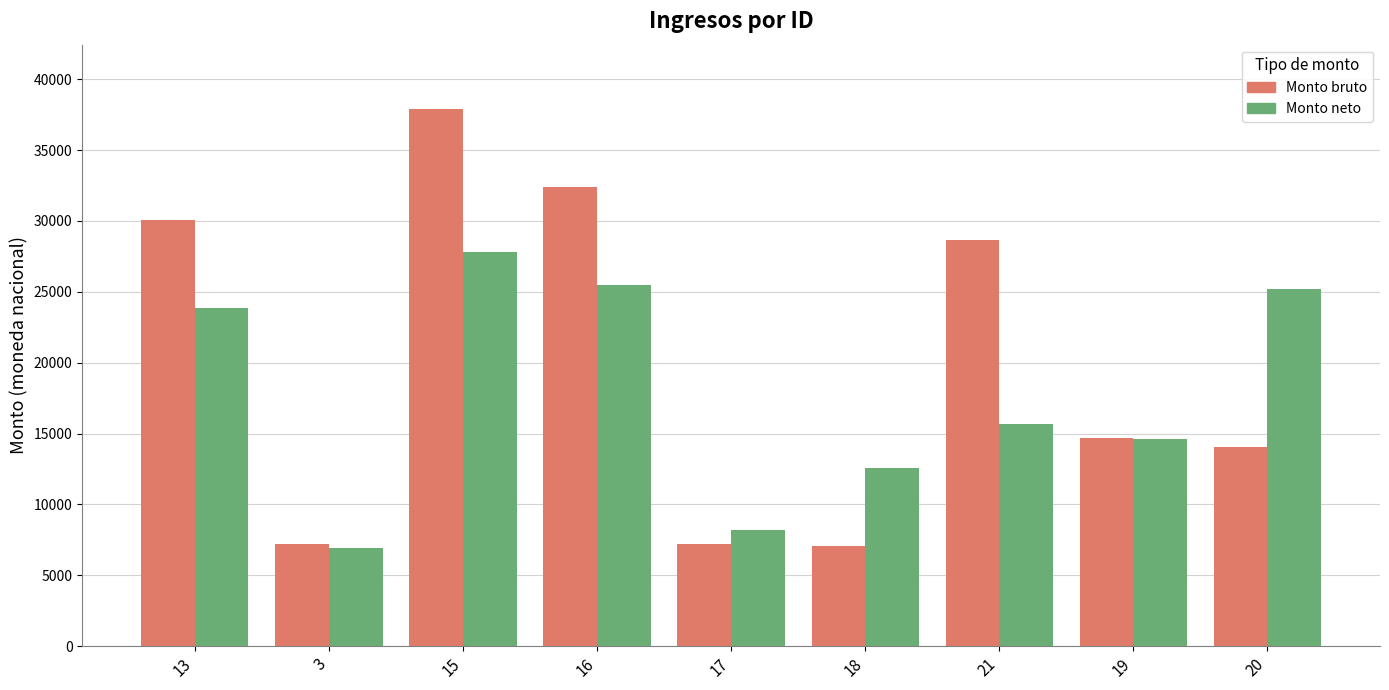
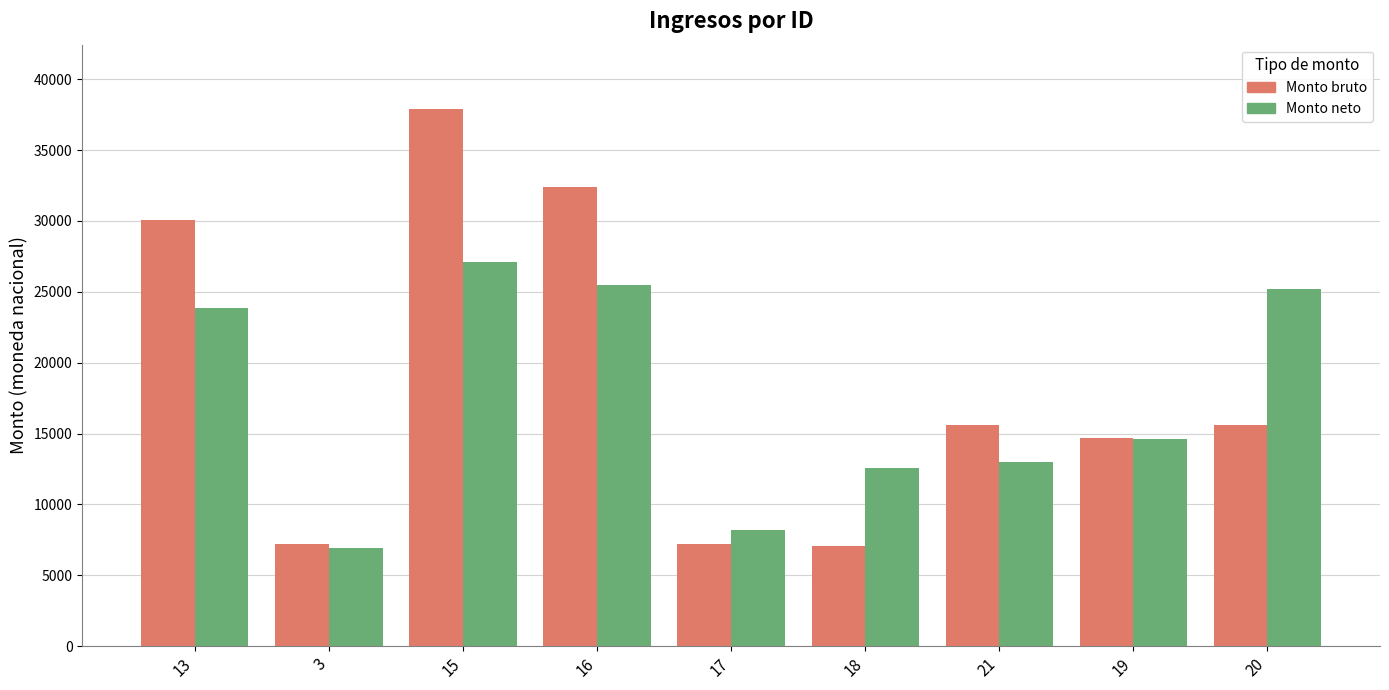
  {
    "Monto bruto": {
      "13": 30000,
      "3": 7200,
      "15": 37900,
      "16": 32400,
      "17": 7200,
      "18": 7100,
-     "21": 28700,
+     "21": 15600,
      "19": 14700,
-     "20": 14100
+     "20": 15600
    },
    "Monto neto": {
      "13": 23900,
      "3": 6900,
-     "15": 27800,
+     "15": 27100,
      "16": 25500,
      "17": 8200,
      "18": 12600,
-     "21": 15700,
+     "21": 13000,
      "19": 14600,
      "20": 25200
    }
  }
